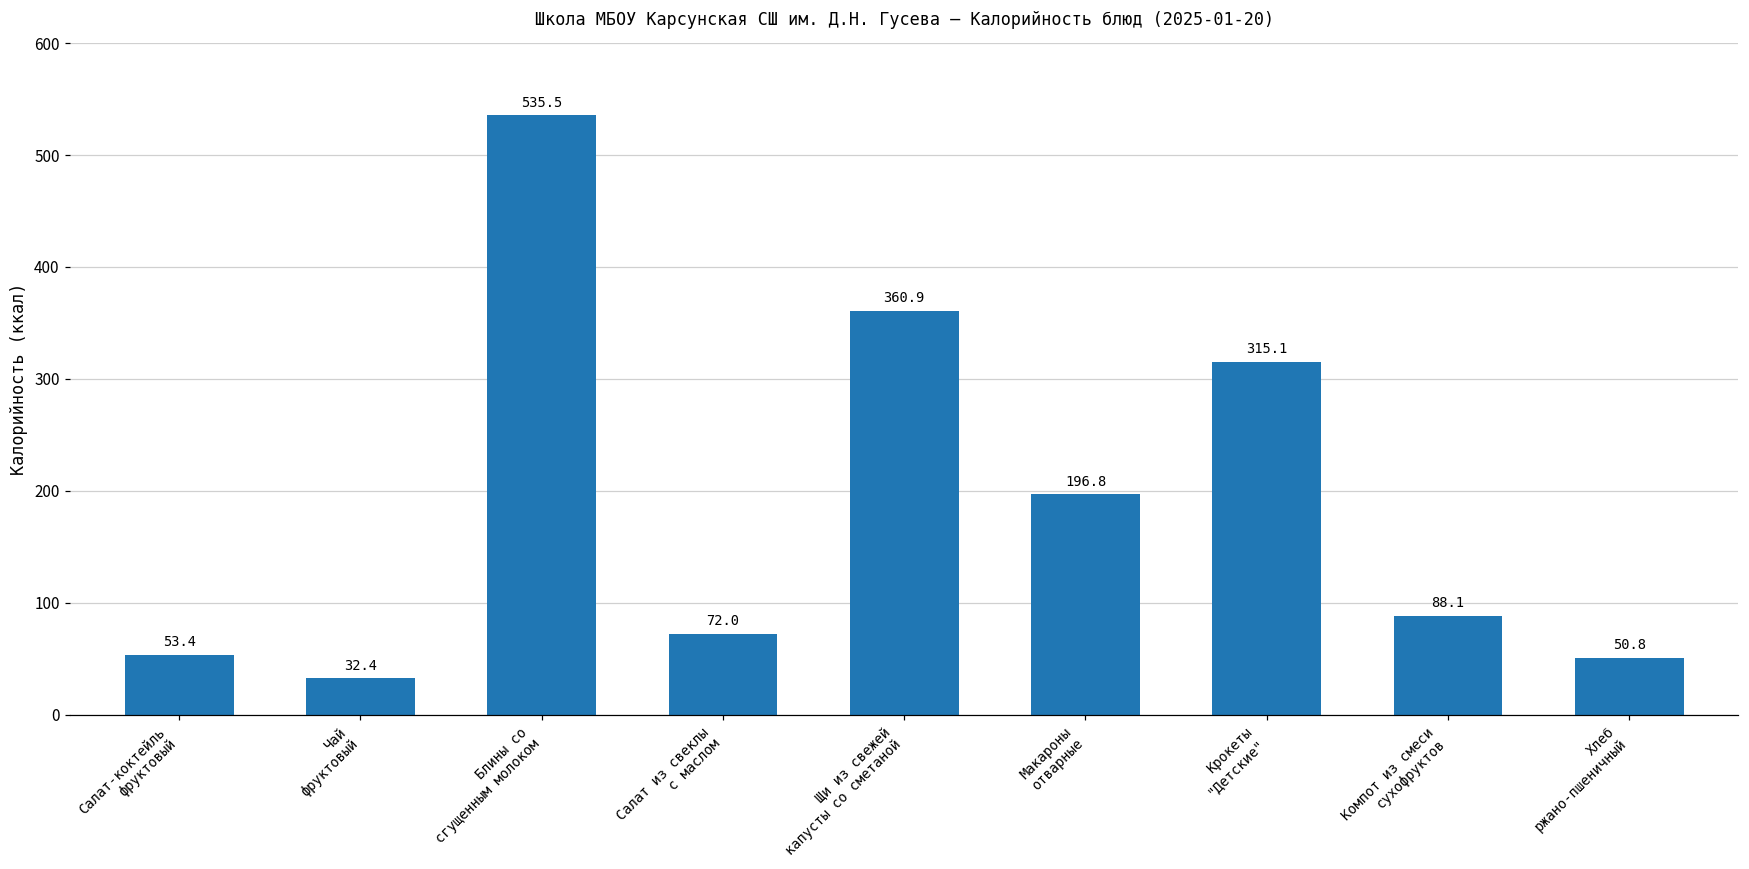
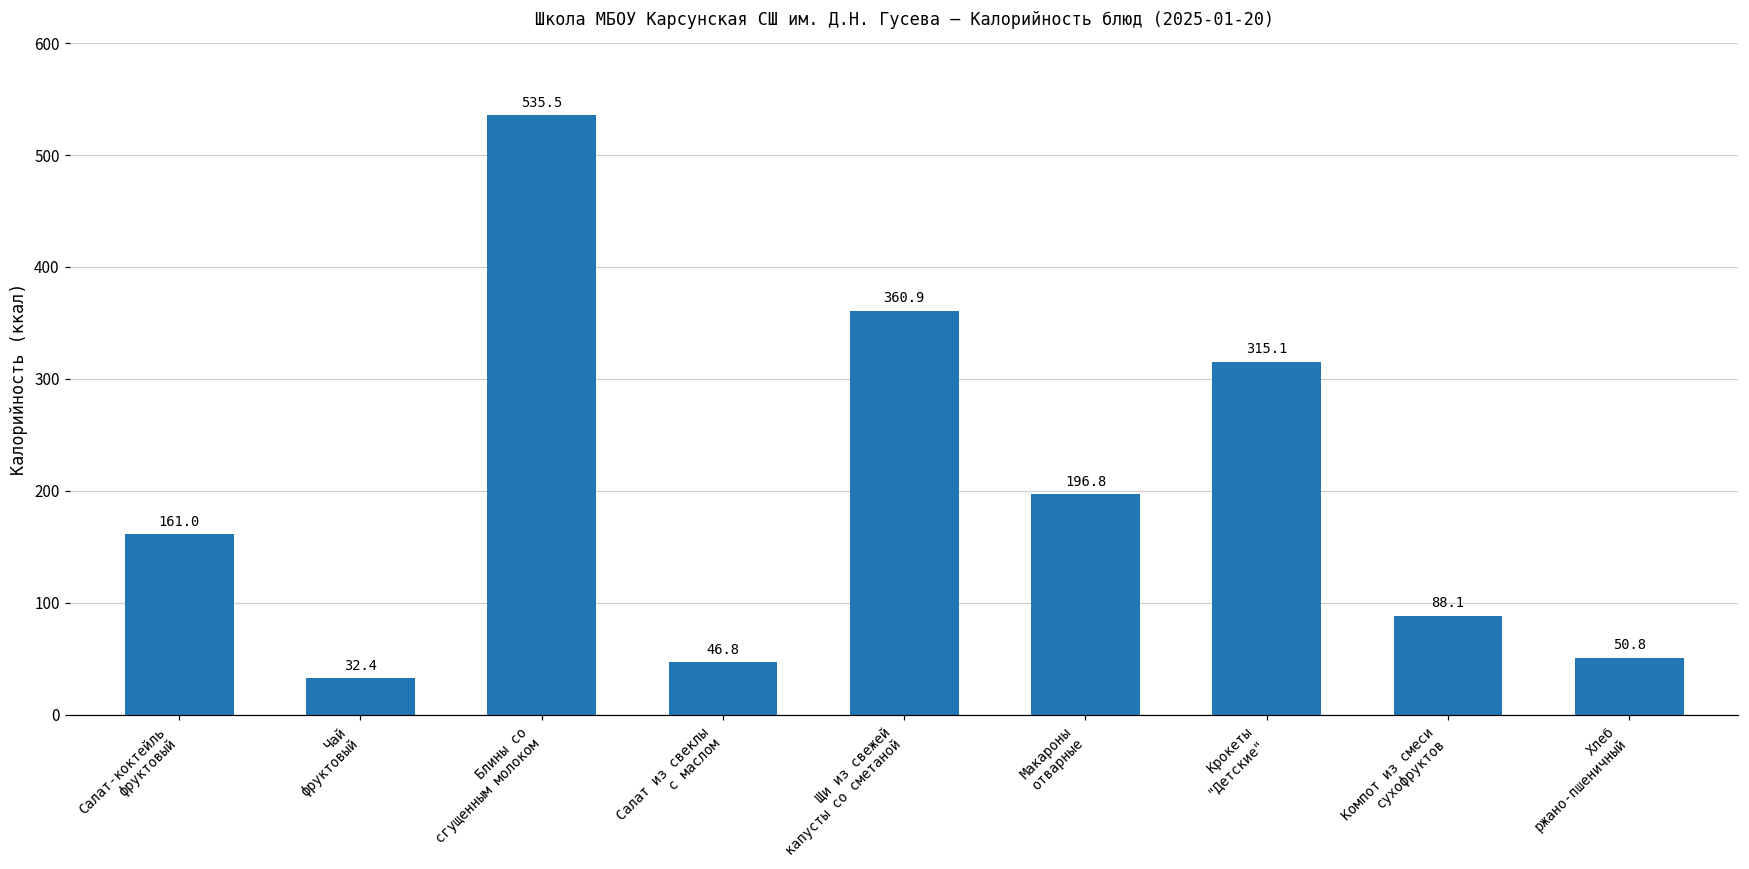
  {
-   "Салат-коктейль фруктовый": 53.4,
+   "Салат-коктейль фруктовый": 161.0,
    "Чай фруктовый": 32.4,
    "Блины со сгущенным молоком": 535.5,
-   "Салат из свеклы с маслом": 72.0,
+   "Салат из свеклы с маслом": 46.8,
    "Щи из свежей капусты со сметаной": 360.9,
    "Макароны отварные": 196.8,
    "Крокеты \"Детские\"": 315.1,
    "Компот из смеси сухофруктов": 88.1,
    "Хлеб ржано-пшеничный": 50.8
  }
